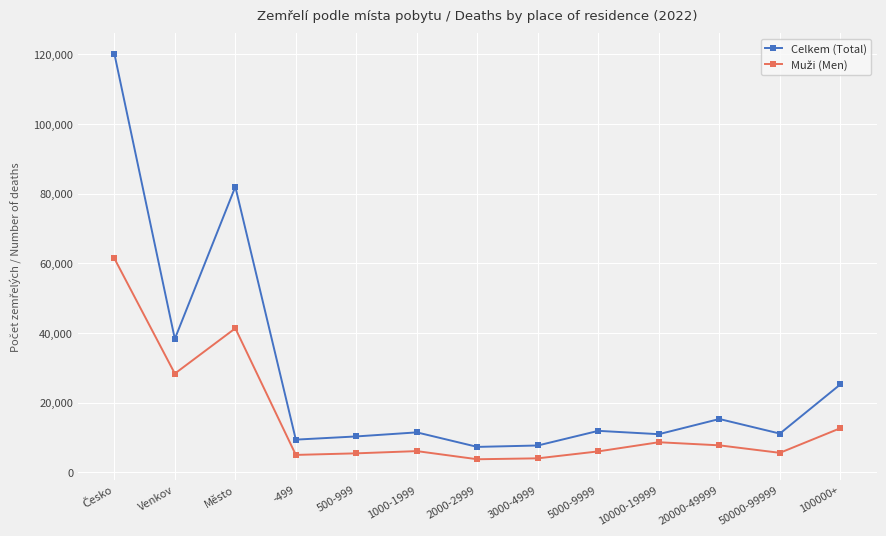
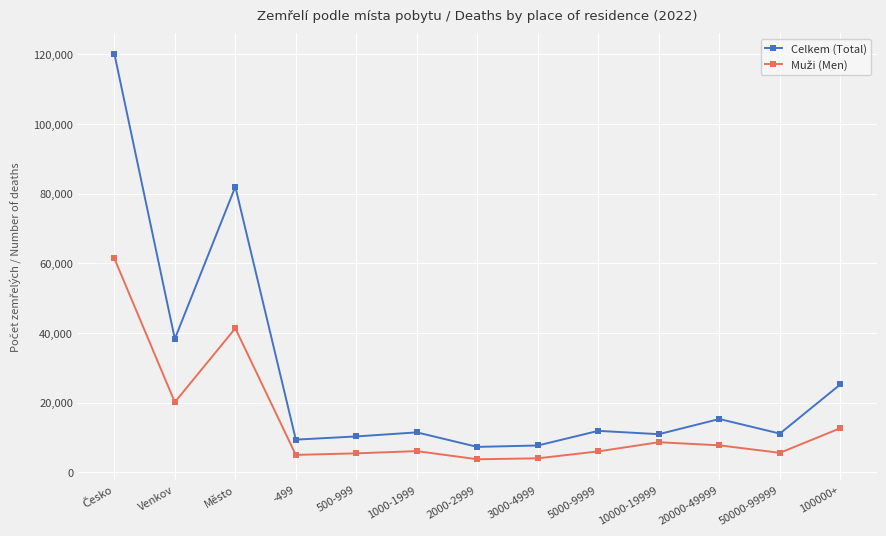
  {
    "Celkem (Total)": {
      "Česko": "120,000",
      "Venkov": "38,000",
      "Město": "82,000",
      "-499": "9,000",
      "500-999": "10,000",
      "1000-1999": "11,000",
      "2000-2999": "7,000",
      "3000-4999": "8,000",
      "5000-9999": "12,000",
      "10000-19999": "11,000",
      "20000-49999": "15,000",
      "50000-99999": "11,000",
      "100000+": "25,000"
    },
    "Muži (Men)": {
      "Česko": "61,000",
-     "Venkov": "28,000",
+     "Venkov": "20,000",
      "Město": "41,000",
      "-499": "5,000",
      "500-999": "5,000",
      "1000-1999": "6,000",
      "2000-2999": "4,000",
      "3000-4999": "4,000",
      "5000-9999": "6,000",
      "10000-19999": "9,000",
      "20000-49999": "8,000",
      "50000-99999": "6,000",
      "100000+": "13,000"
    }
  }
